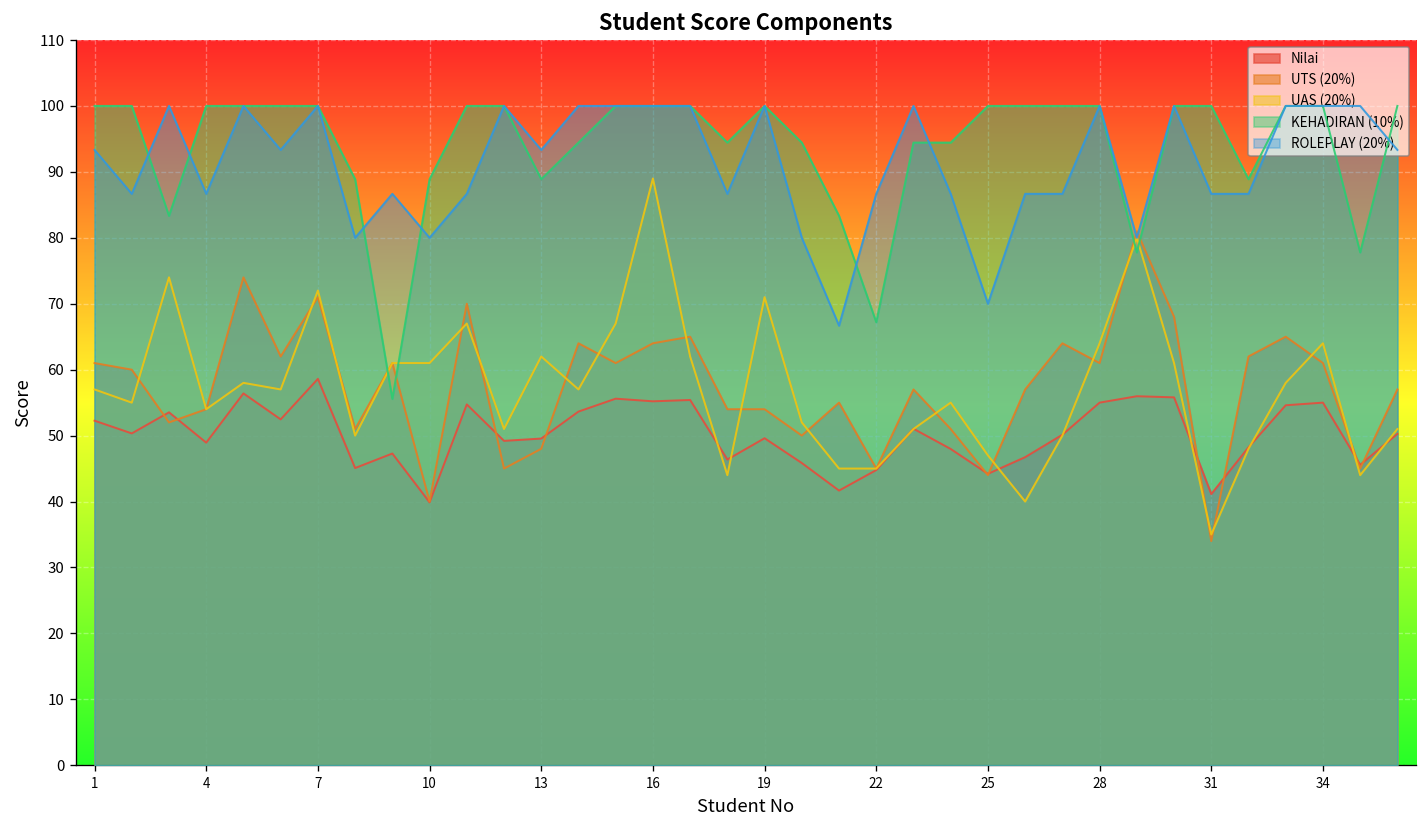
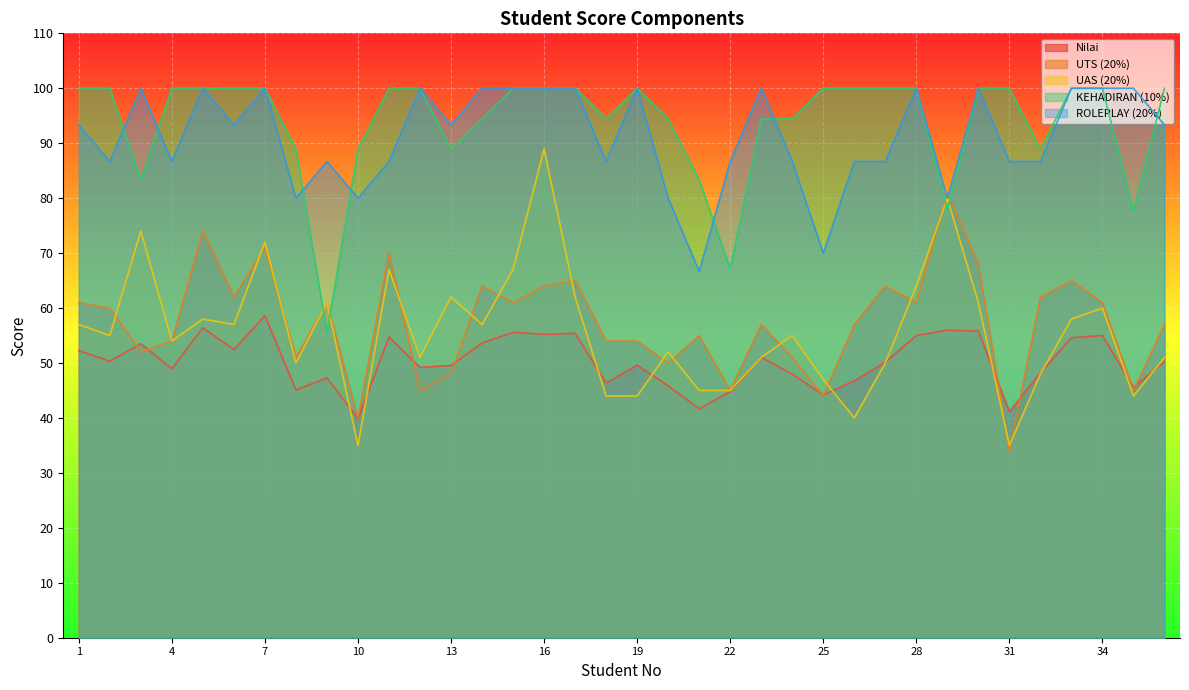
  {
    "UAS (20%)": {
      "1": 57,
      "7": 72,
-     "10": 61,
+     "10": 35,
      "13": 62,
      "16": 89,
-     "19": 71,
+     "19": 44,
      "25": 47,
      "28": 64,
      "31": 35,
-     "34": 64
+     "34": 60
    },
    "KEHADIRAN (10%)": {
      "1": 100,
      "4": 100,
      "10": 89,
      "13": 89,
      "22": 67,
      "25": 100,
      "31": 100
    },
    "ROLEPLAY (20%)": {
      "1": 93,
      "4": 87,
      "10": 80,
      "13": 93,
      "22": 87,
      "25": 70,
      "31": 87
    }
  }
